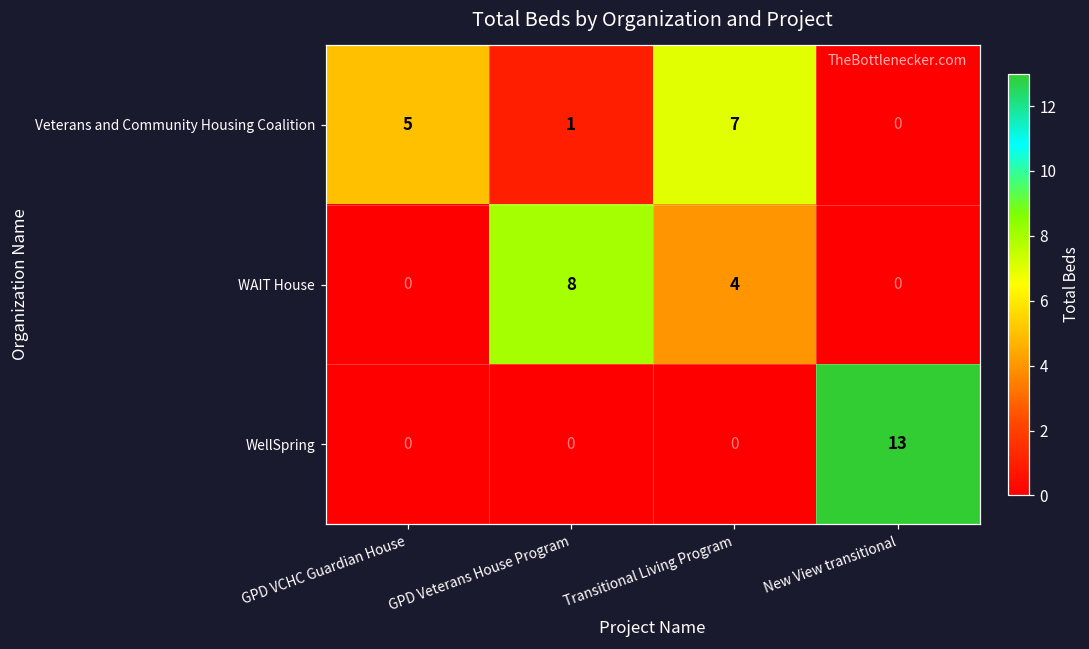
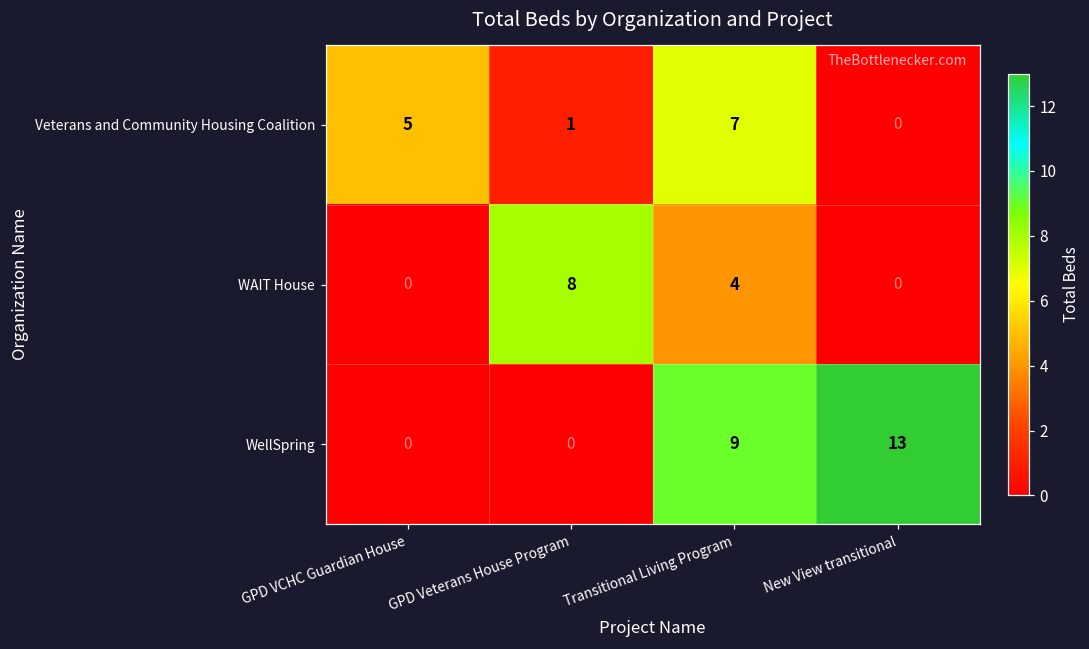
  {
    "Veterans and Community Housing Coalition": {
      "GPD VCHC Guardian House": 5,
      "GPD Veterans House Program": 1,
      "Transitional Living Program": 7
    },
    "WAIT House": {
      "GPD VCHC Guardian House": 0,
      "GPD Veterans House Program": 8,
      "Transitional Living Program": 4,
      "New View transitional": 0
    },
    "WellSpring": {
      "GPD VCHC Guardian House": 0,
      "GPD Veterans House Program": 0,
-     "Transitional Living Program": 0,
+     "Transitional Living Program": 9,
      "New View transitional": 13
    }
  }
